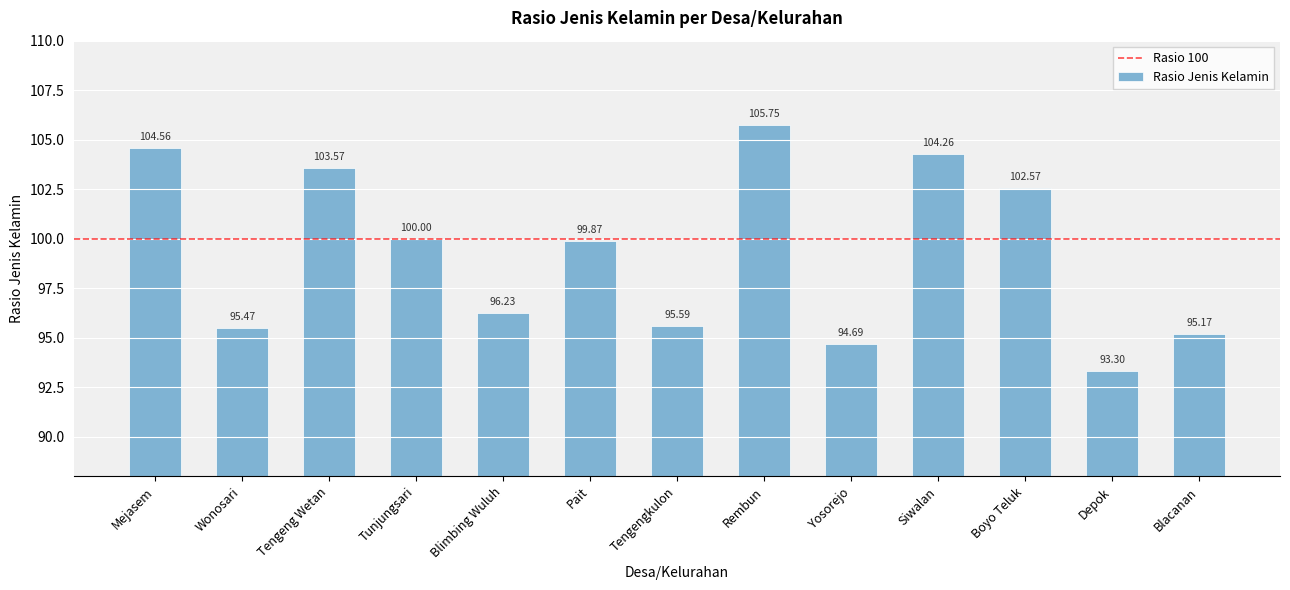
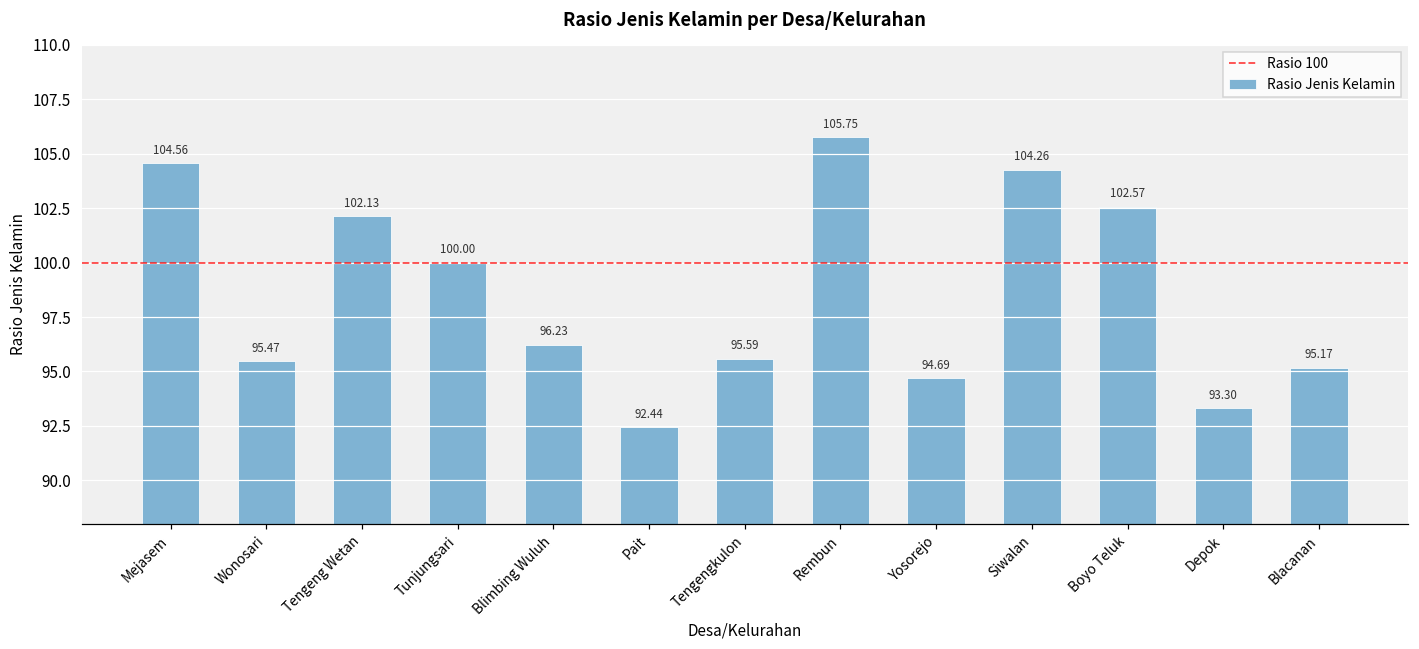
  {
    "Mejasem": 104.56,
    "Wonosari": 95.47,
-   "Tengeng Wetan": 103.57,
+   "Tengeng Wetan": 102.13,
    "Tunjungsari": 100.00,
    "Blimbing Wuluh": 96.23,
-   "Pait": 99.87,
+   "Pait": 92.44,
    "Tengengkulon": 95.59,
    "Rembun": 105.75,
    "Yosorejo": 94.69,
    "Siwalan": 104.26,
    "Boyo Teluk": 102.57,
    "Depok": 93.30,
    "Blacanan": 95.17
  }
